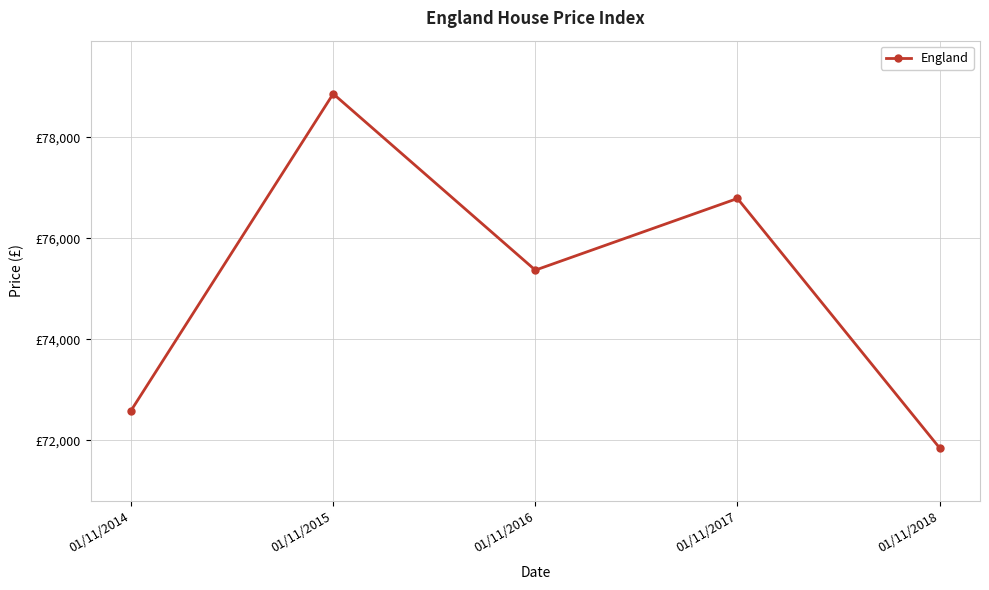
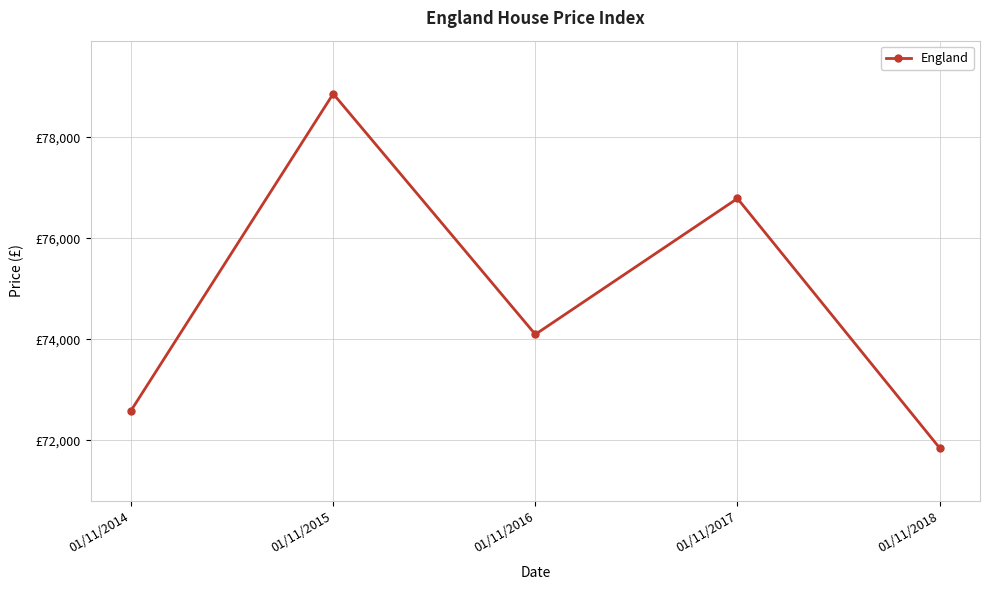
  {
    "01/11/2014": "£72,600",
    "01/11/2015": "£78,900",
-   "01/11/2016": "£75,400",
+   "01/11/2016": "£74,100",
    "01/11/2017": "£76,800",
    "01/11/2018": "£71,800"
  }
